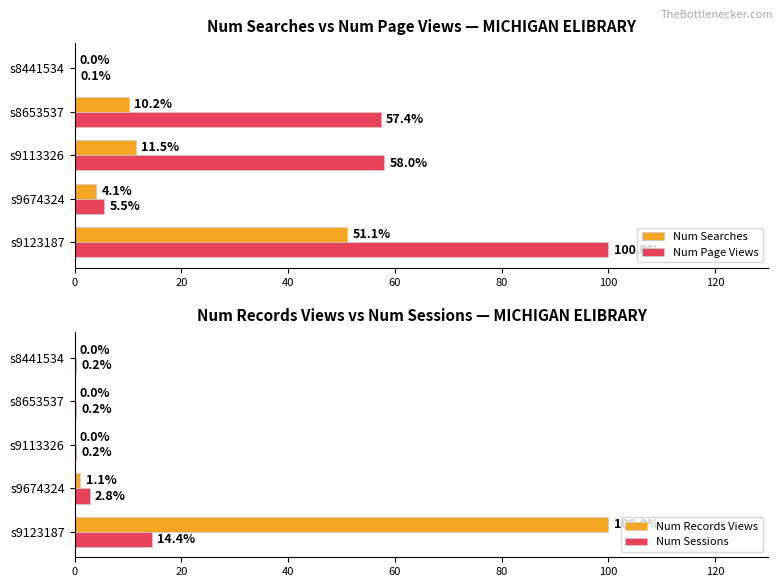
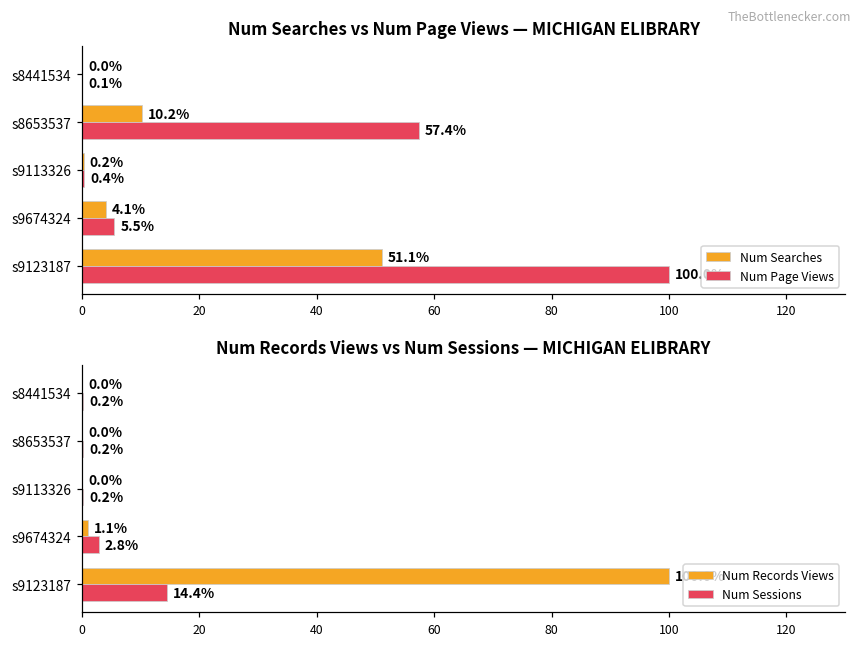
  {
    "Num Searches vs Num Page Views — MICHIGAN ELIBRARY": {
      "Num Searches": {
        "s8441534": "0.0%",
        "s8653537": "10.2%",
-       "s9113326": "11.5%",
+       "s9113326": "0.2%",
        "s9674324": "4.1%",
        "s9123187": "51.1%"
      },
      "Num Page Views": {
        "s8441534": "0.1%",
        "s8653537": "57.4%",
-       "s9113326": "58.0%",
+       "s9113326": "0.4%",
        "s9674324": "5.5%"
      }
    },
    "Num Records Views vs Num Sessions — MICHIGAN ELIBRARY": {
      "Num Records Views": {
        "s8441534": "0.0%",
        "s8653537": "0.0%",
        "s9113326": "0.0%",
        "s9674324": "1.1%"
      },
      "Num Sessions": {
        "s8441534": "0.2%",
        "s8653537": "0.2%",
        "s9113326": "0.2%",
        "s9674324": "2.8%",
        "s9123187": "14.4%"
      }
    }
  }
